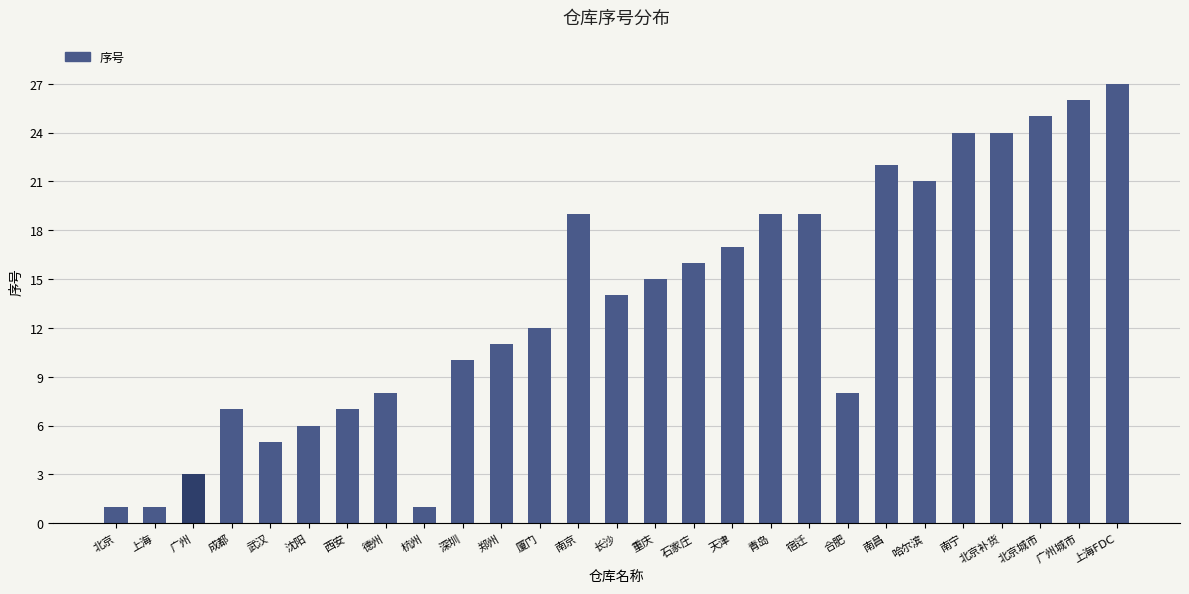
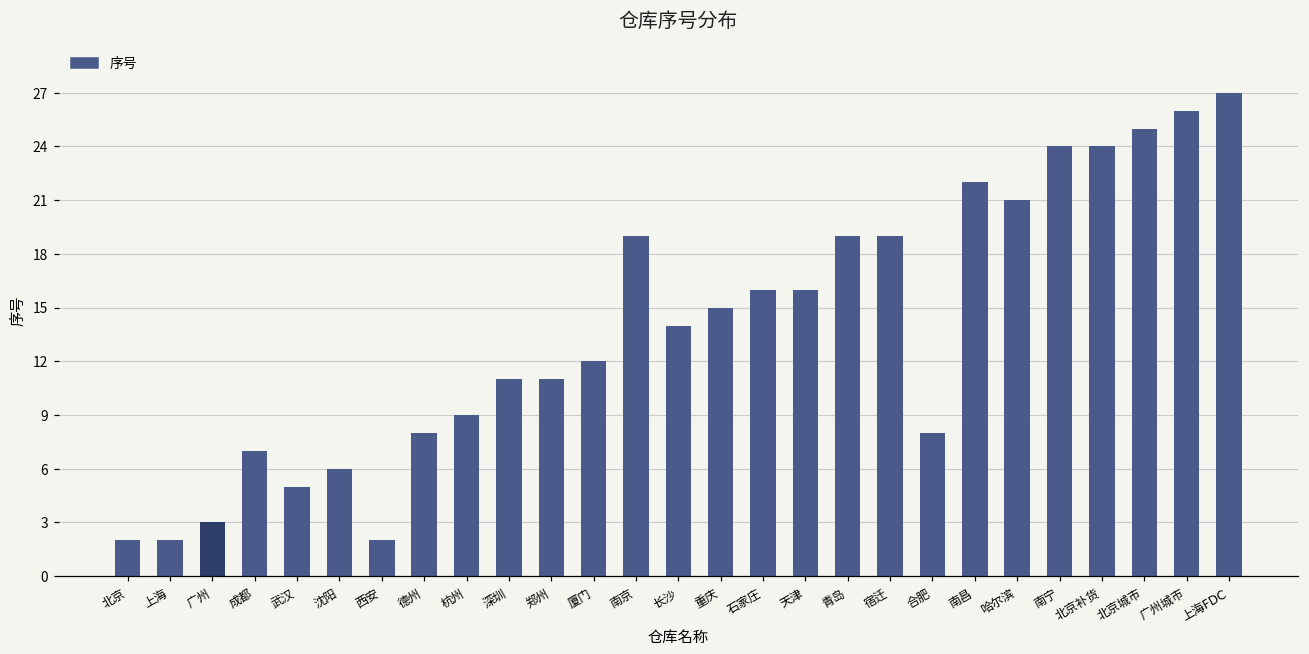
  {
-   "北京": 1,
-   "上海": 1,
+   "北京": 2,
+   "上海": 2,
    "广州": 3,
    "成都": 7,
    "武汉": 5,
    "沈阳": 6,
-   "西安": 7,
+   "西安": 2,
    "德州": 8,
-   "杭州": 1,
-   "深圳": 10,
+   "杭州": 9,
+   "深圳": 11,
    "郑州": 11,
    "厦门": 12,
    "南京": 19,
    "长沙": 14,
    "重庆": 15,
    "石家庄": 16,
-   "天津": 17,
+   "天津": 16,
    "青岛": 19,
    "宿迁": 19,
    "合肥": 8,
    "南昌": 22,
    "哈尔滨": 21,
    "南宁": 24,
    "北京补货": 24,
    "北京城市": 25,
    "广州城市": 26,
    "上海FDC": 27
  }
